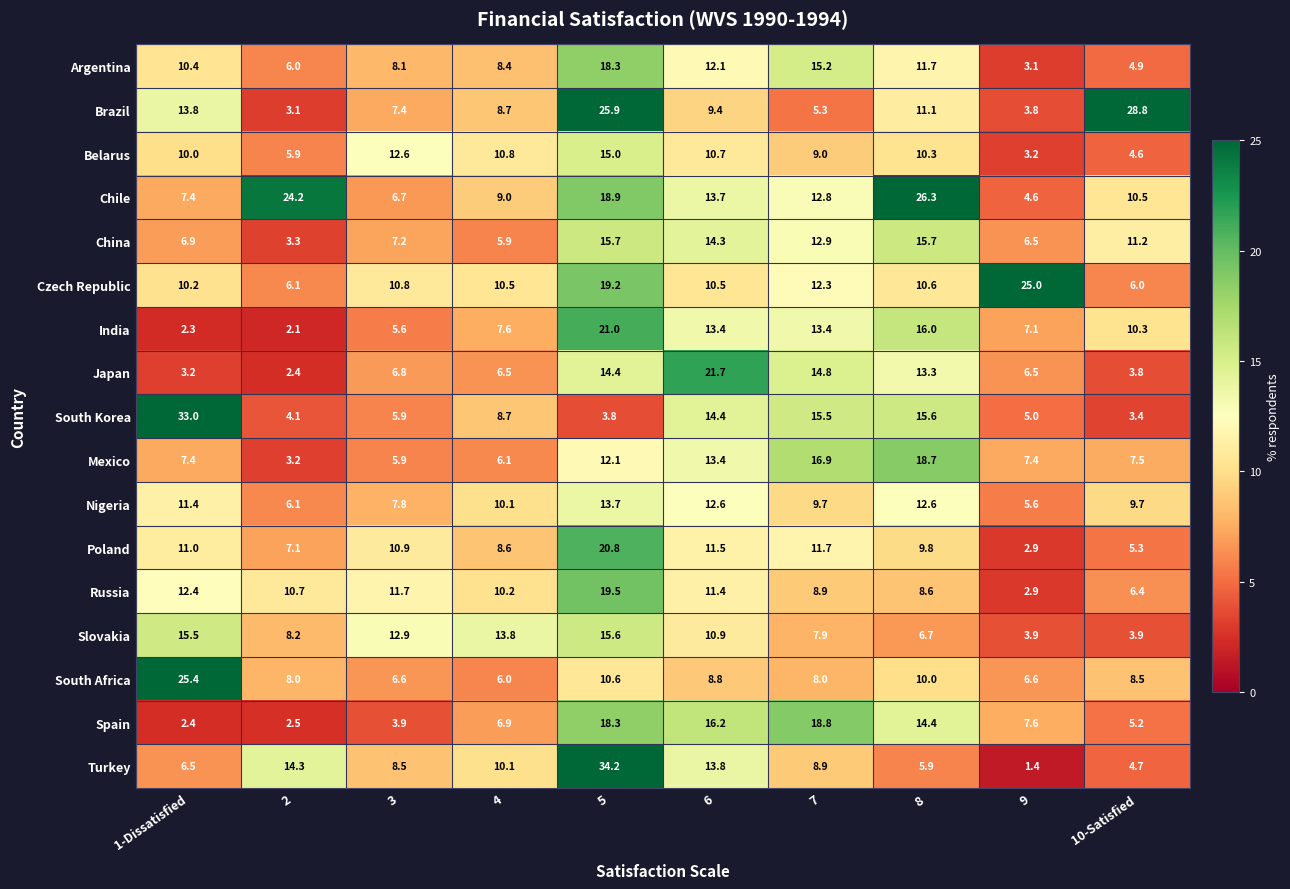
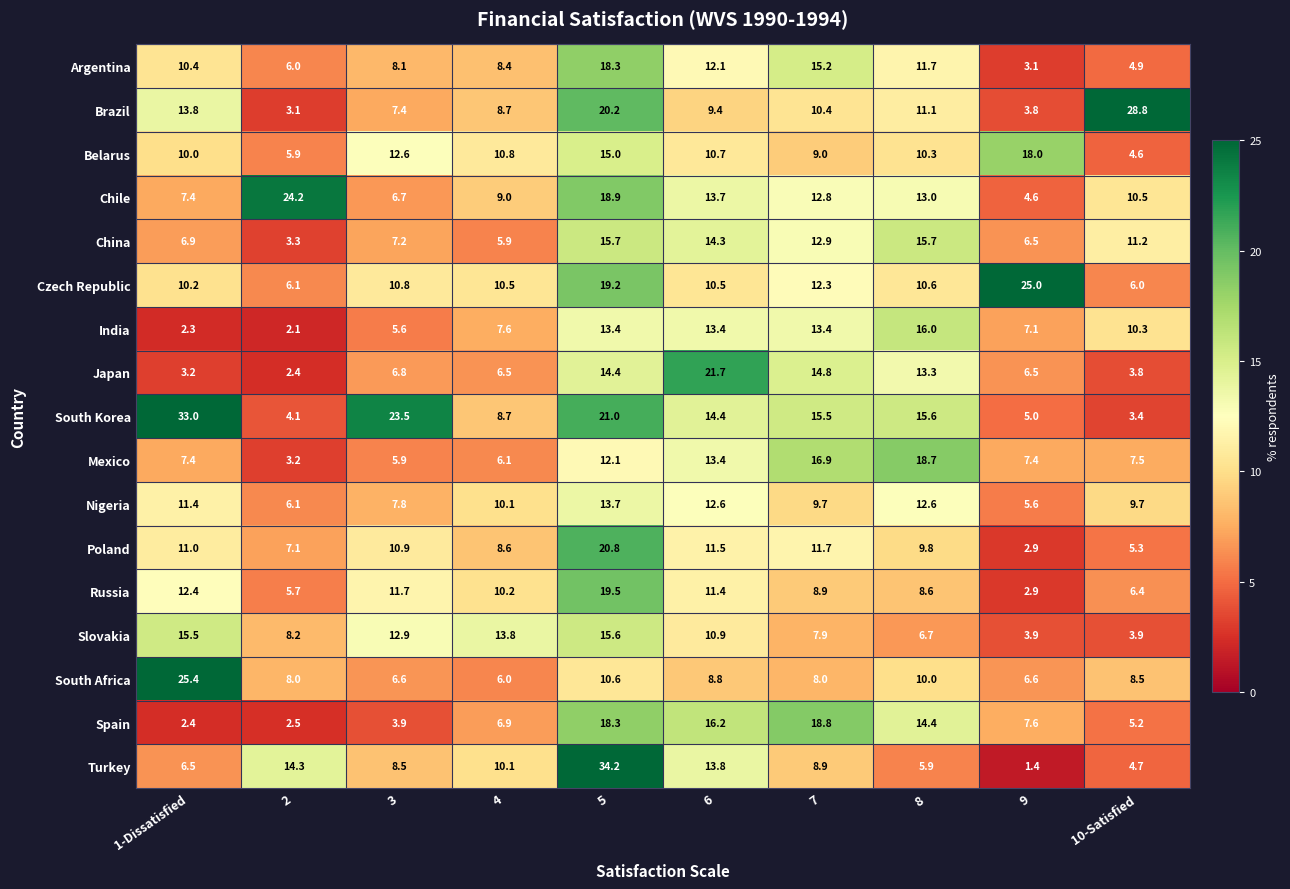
  {
    "Argentina": {
      "1-Dissatisfied": 10.4,
      "2": 6.0,
      "3": 8.1,
      "4": 8.4,
      "5": 18.3,
      "6": 12.1,
      "7": 15.2,
      "8": 11.7,
      "9": 3.1,
      "10-Satisfied": 4.9
    },
    "Brazil": {
      "1-Dissatisfied": 13.8,
      "2": 3.1,
      "3": 7.4,
      "4": 8.7,
-     "5": 25.9,
+     "5": 20.2,
      "6": 9.4,
-     "7": 5.3,
+     "7": 10.4,
      "8": 11.1,
      "9": 3.8,
      "10-Satisfied": 28.8
    },
    "Belarus": {
      "1-Dissatisfied": 10.0,
      "2": 5.9,
      "3": 12.6,
      "4": 10.8,
      "5": 15.0,
      "6": 10.7,
      "7": 9.0,
      "8": 10.3,
-     "9": 3.2,
+     "9": 18.0,
      "10-Satisfied": 4.6
    },
    "Chile": {
      "1-Dissatisfied": 7.4,
      "2": 24.2,
      "3": 6.7,
      "4": 9.0,
      "5": 18.9,
      "6": 13.7,
      "7": 12.8,
-     "8": 26.3,
+     "8": 13.0,
      "9": 4.6,
      "10-Satisfied": 10.5
    },
    "China": {
      "1-Dissatisfied": 6.9,
      "2": 3.3,
      "3": 7.2,
      "4": 5.9,
      "5": 15.7,
      "6": 14.3,
      "7": 12.9,
      "8": 15.7,
      "9": 6.5,
      "10-Satisfied": 11.2
    },
    "Czech Republic": {
      "1-Dissatisfied": 10.2,
      "2": 6.1,
      "3": 10.8,
      "4": 10.5,
      "5": 19.2,
      "6": 10.5,
      "7": 12.3,
      "8": 10.6,
      "9": 25.0,
      "10-Satisfied": 6.0
    },
    "India": {
      "1-Dissatisfied": 2.3,
      "2": 2.1,
      "3": 5.6,
      "4": 7.6,
-     "5": 21.0,
+     "5": 13.4,
      "6": 13.4,
      "7": 13.4,
      "8": 16.0,
      "9": 7.1,
      "10-Satisfied": 10.3
    },
    "Japan": {
      "1-Dissatisfied": 3.2,
      "2": 2.4,
      "3": 6.8,
      "4": 6.5,
      "5": 14.4,
      "6": 21.7,
      "7": 14.8,
      "8": 13.3,
      "9": 6.5,
      "10-Satisfied": 3.8
    },
    "South Korea": {
      "1-Dissatisfied": 33.0,
      "2": 4.1,
-     "3": 5.9,
+     "3": 23.5,
      "4": 8.7,
-     "5": 3.8,
+     "5": 21.0,
      "6": 14.4,
      "7": 15.5,
      "8": 15.6,
      "9": 5.0,
      "10-Satisfied": 3.4
    },
    "Mexico": {
      "1-Dissatisfied": 7.4,
      "2": 3.2,
      "3": 5.9,
      "4": 6.1,
      "5": 12.1,
      "6": 13.4,
      "7": 16.9,
      "8": 18.7,
      "9": 7.4,
      "10-Satisfied": 7.5
    },
    "Nigeria": {
      "1-Dissatisfied": 11.4,
      "2": 6.1,
      "3": 7.8,
      "4": 10.1,
      "5": 13.7,
      "6": 12.6,
      "7": 9.7,
      "8": 12.6,
      "9": 5.6,
      "10-Satisfied": 9.7
    },
    "Poland": {
      "1-Dissatisfied": 11.0,
      "2": 7.1,
      "3": 10.9,
      "4": 8.6,
      "5": 20.8,
      "6": 11.5,
      "7": 11.7,
      "8": 9.8,
      "9": 2.9,
      "10-Satisfied": 5.3
    },
    "Russia": {
      "1-Dissatisfied": 12.4,
-     "2": 10.7,
+     "2": 5.7,
      "3": 11.7,
      "4": 10.2,
      "5": 19.5,
      "6": 11.4,
      "7": 8.9,
      "8": 8.6,
      "9": 2.9,
      "10-Satisfied": 6.4
    },
    "Slovakia": {
      "1-Dissatisfied": 15.5,
      "2": 8.2,
      "3": 12.9,
      "4": 13.8,
      "5": 15.6,
      "6": 10.9,
      "7": 7.9,
      "8": 6.7,
      "9": 3.9,
      "10-Satisfied": 3.9
    },
    "South Africa": {
      "1-Dissatisfied": 25.4,
      "2": 8.0,
      "3": 6.6,
      "4": 6.0,
      "5": 10.6,
      "6": 8.8,
      "7": 8.0,
      "8": 10.0,
      "9": 6.6,
      "10-Satisfied": 8.5
    },
    "Spain": {
      "1-Dissatisfied": 2.4,
      "2": 2.5,
      "3": 3.9,
      "4": 6.9,
      "5": 18.3,
      "6": 16.2,
      "7": 18.8,
      "8": 14.4,
      "9": 7.6,
      "10-Satisfied": 5.2
    },
    "Turkey": {
      "1-Dissatisfied": 6.5,
      "2": 14.3,
      "3": 8.5,
      "4": 10.1,
      "5": 34.2,
      "6": 13.8,
      "7": 8.9,
      "8": 5.9,
      "9": 1.4,
      "10-Satisfied": 4.7
    }
  }
